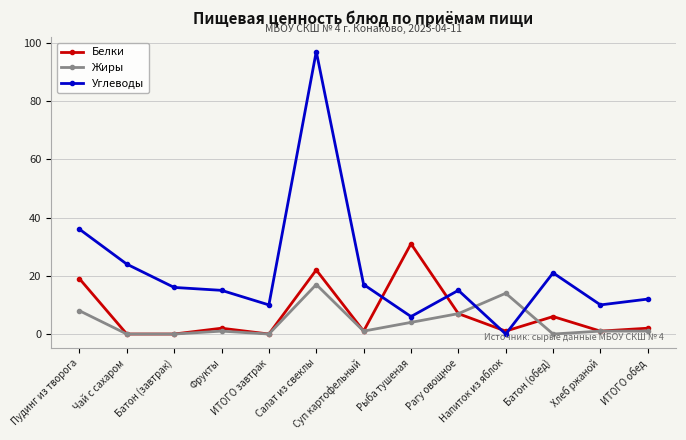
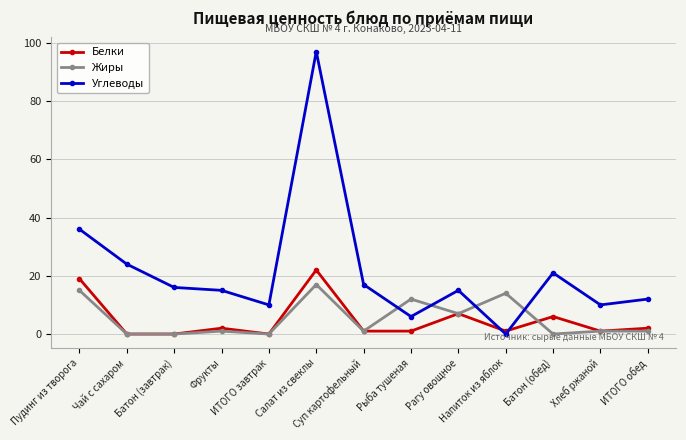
  {
    "Белки": {
      "Пудинг из творога": 19,
      "Фрукты": 2,
      "Салат из свеклы": 22,
-     "Рыба тушеная": 31,
+     "Рыба тушеная": 1,
      "Напиток из яблок": 1,
      "Батон (обед)": 6,
      "ИТОГО обед": 2
    },
    "Жиры": {
-     "Пудинг из творога": 8,
+     "Пудинг из творога": 15,
      "Фрукты": 1,
      "Салат из свеклы": 17,
-     "Рыба тушеная": 4,
+     "Рыба тушеная": 12,
      "Напиток из яблок": 14,
      "ИТОГО обед": 1
    },
    "Углеводы": {
      "Пудинг из творога": 36,
      "Чай с сахаром": 24,
      "Батон (завтрак)": 16,
      "Фрукты": 15,
      "ИТОГО завтрак": 10,
      "Суп картофельный": 17,
      "Рыба тушеная": 6,
      "Рагу овощное": 15,
      "Батон (обед)": 21,
      "Хлеб ржаной": 10,
      "ИТОГО обед": 12
    }
  }
